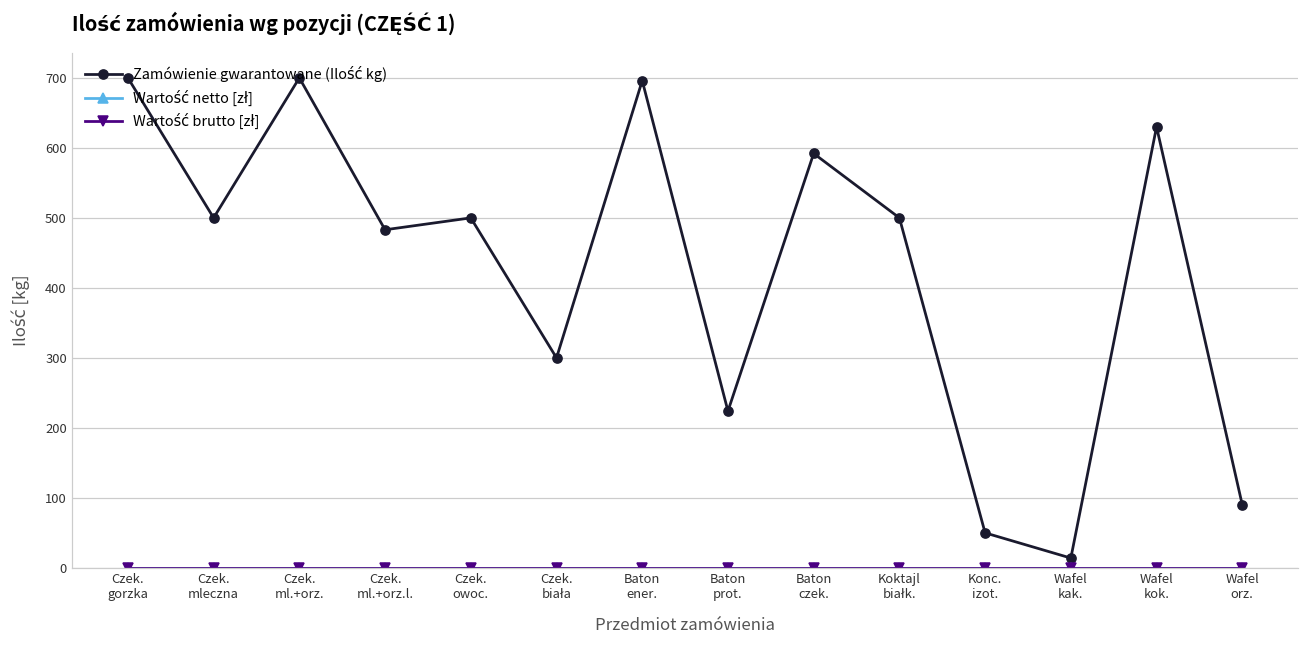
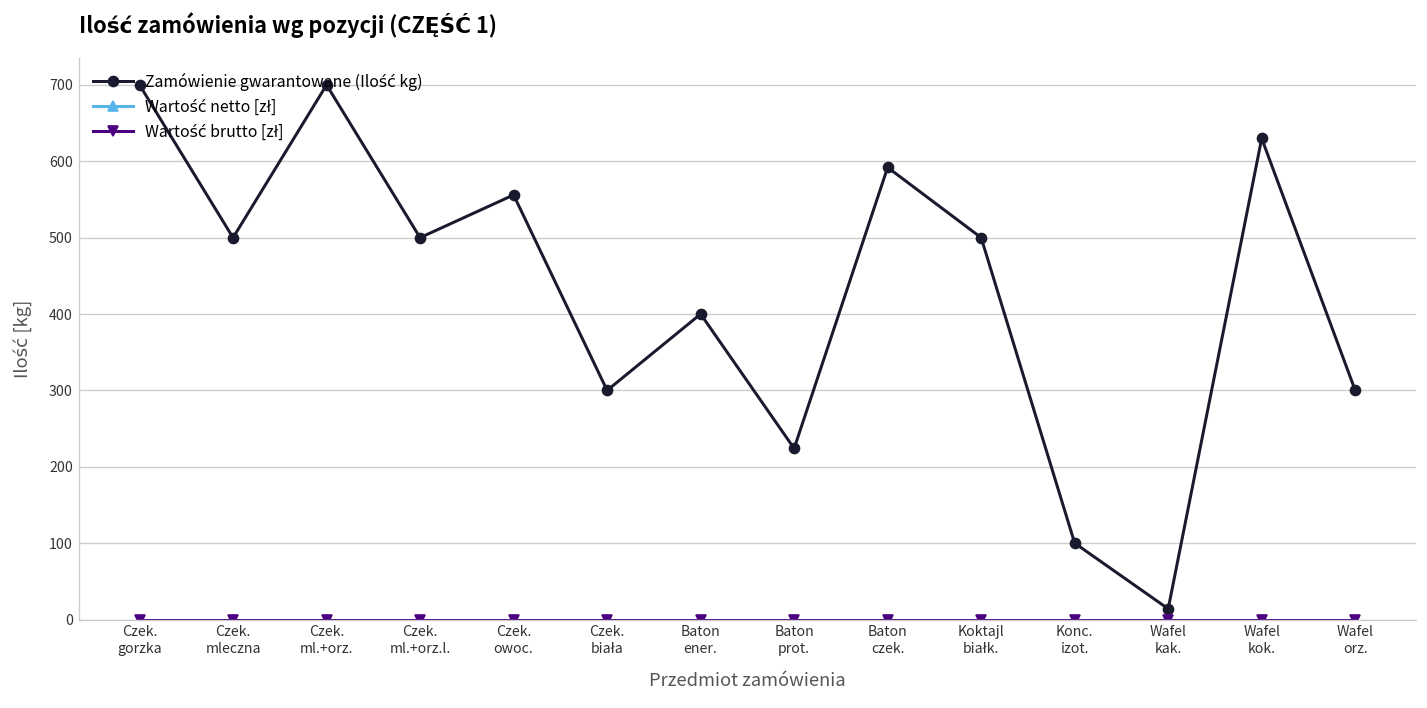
  {
    "Zamówienie gwarantowane (Ilość kg)": {
      "Czek. gorzka": 700,
      "Czek. mleczna": 500,
      "Czek. ml.+orz.": 700,
-     "Czek. ml.+orz.l.": 480,
-     "Czek. owoc.": 500,
+     "Czek. ml.+orz.l.": 500,
+     "Czek. owoc.": 560,
      "Czek. biała": 300,
-     "Baton ener.": 700,
+     "Baton ener.": 400,
      "Baton prot.": 220,
      "Baton czek.": 590,
      "Koktajl białk.": 500,
-     "Konc. izot.": 50,
+     "Konc. izot.": 100,
      "Wafel kak.": 10,
      "Wafel kok.": 630,
-     "Wafel orz.": 90
+     "Wafel orz.": 300
    },
    "Wartość brutto [zł]": {
      "Czek. gorzka": 0,
      "Czek. mleczna": 0,
      "Czek. ml.+orz.": 0,
      "Czek. ml.+orz.l.": 0,
      "Czek. owoc.": 0,
      "Czek. biała": 0,
      "Baton ener.": 0,
      "Baton prot.": 0,
      "Baton czek.": 0,
      "Koktajl białk.": 0,
      "Konc. izot.": 0,
      "Wafel kak.": 0,
      "Wafel kok.": 0,
      "Wafel orz.": 0
    }
  }
